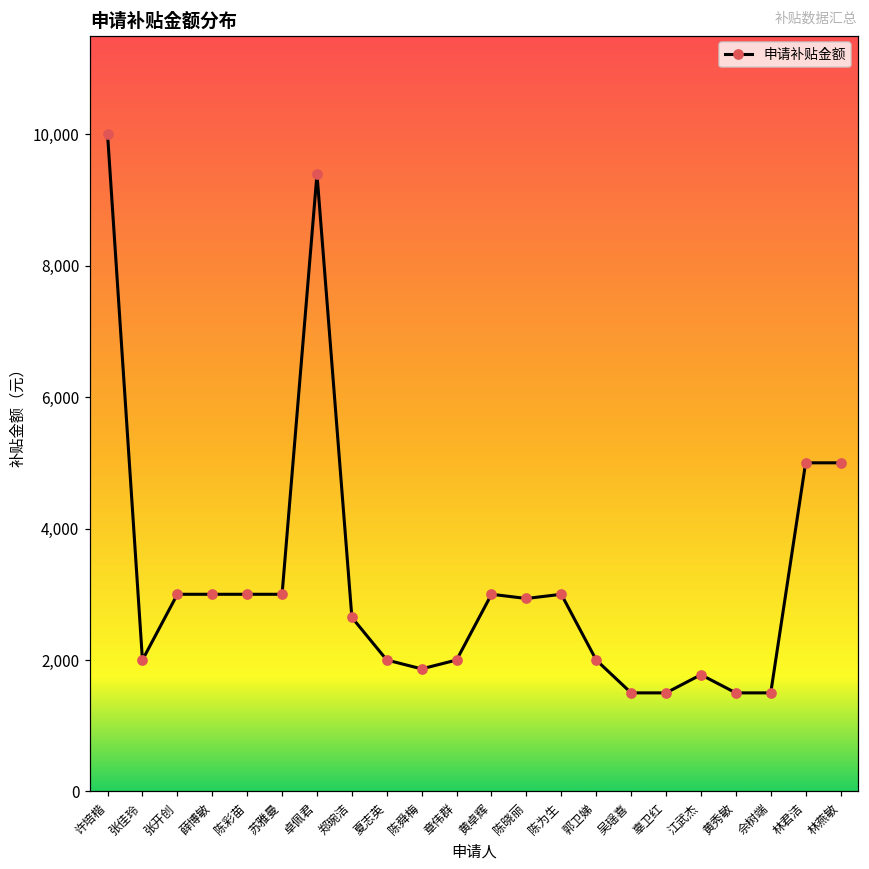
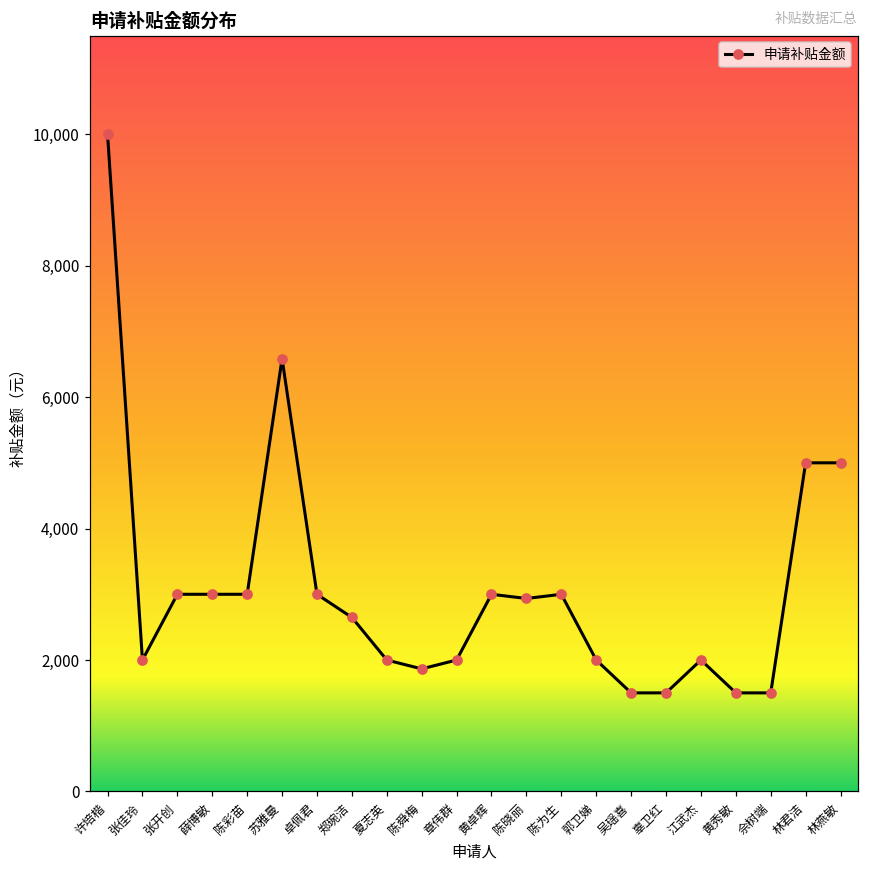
  {
    "许培楷": "10,000",
    "张佳玲": "2,000",
    "张开创": "3,000",
    "薛博敏": "3,000",
    "陈彩苗": "3,000",
-   "苏雅曼": "3,000",
-   "卓佩君": "9,400",
+   "苏雅曼": "6,600",
+   "卓佩君": "3,000",
    "郑琬洁": "2,600",
    "夏志英": "2,000",
    "陈舜梅": "1,900",
    "章伟群": "2,000",
    "黄卓辉": "3,000",
    "陈晓丽": "2,900",
    "陈为生": "3,000",
    "郭卫娣": "2,000",
    "吴瑶喜": "1,500",
    "辜卫红": "1,500",
-   "江武杰": "1,800",
+   "江武杰": "2,000",
    "黄秀敏": "1,500",
    "佘树端": "1,500",
    "林君洁": "5,000",
    "林燕敏": "5,000"
  }
